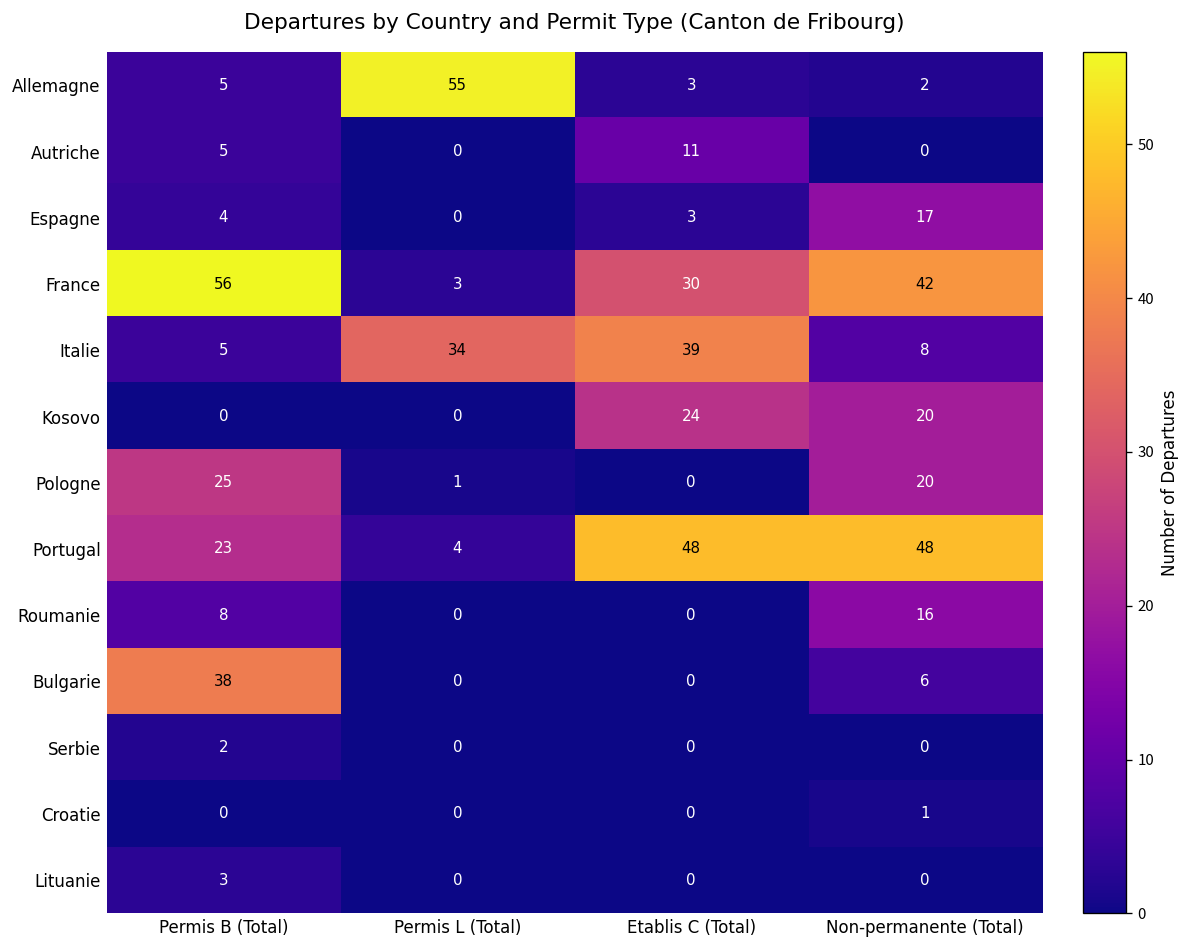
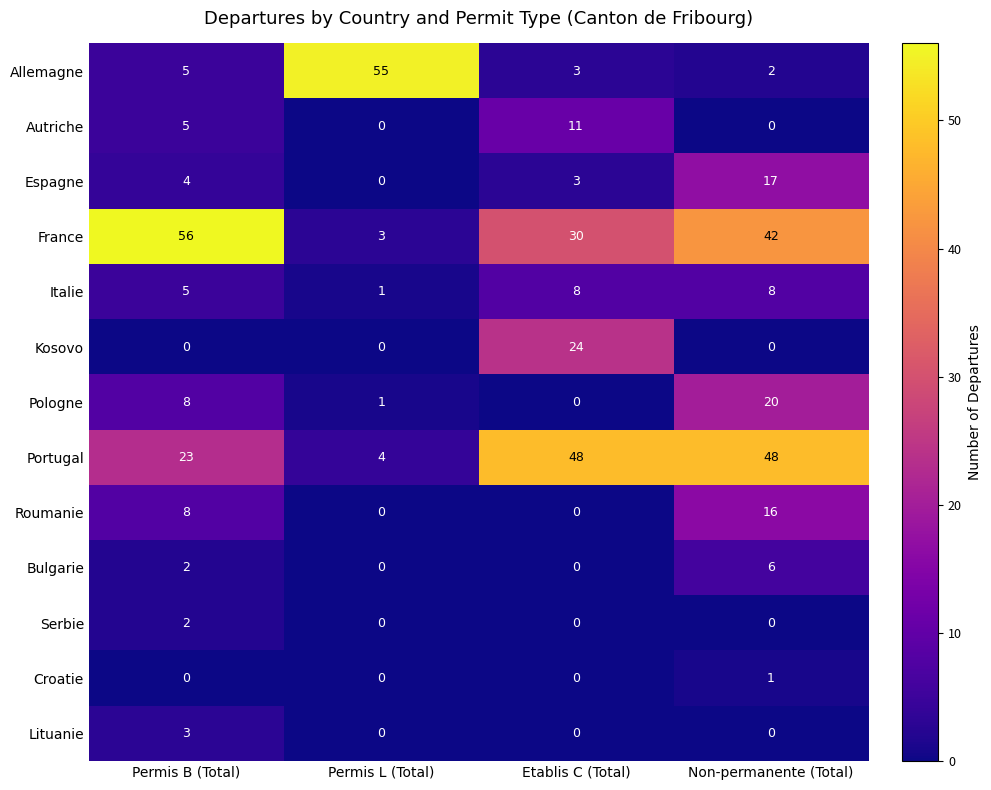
  {
    "Allemagne": {
      "Permis B (Total)": 5,
      "Permis L (Total)": 55,
      "Etablis C (Total)": 3,
      "Non-permanente (Total)": 2
    },
    "Autriche": {
      "Permis B (Total)": 5,
      "Permis L (Total)": 0,
      "Etablis C (Total)": 11,
      "Non-permanente (Total)": 0
    },
    "Espagne": {
      "Permis B (Total)": 4,
      "Permis L (Total)": 0,
      "Etablis C (Total)": 3,
      "Non-permanente (Total)": 17
    },
    "France": {
      "Permis B (Total)": 56,
      "Permis L (Total)": 3,
      "Etablis C (Total)": 30,
      "Non-permanente (Total)": 42
    },
    "Italie": {
      "Permis B (Total)": 5,
-     "Permis L (Total)": 34,
-     "Etablis C (Total)": 39,
+     "Permis L (Total)": 1,
+     "Etablis C (Total)": 8,
      "Non-permanente (Total)": 8
    },
    "Kosovo": {
      "Permis B (Total)": 0,
      "Permis L (Total)": 0,
      "Etablis C (Total)": 24,
-     "Non-permanente (Total)": 20
+     "Non-permanente (Total)": 0
    },
    "Pologne": {
-     "Permis B (Total)": 25,
+     "Permis B (Total)": 8,
      "Permis L (Total)": 1,
      "Etablis C (Total)": 0,
      "Non-permanente (Total)": 20
    },
    "Portugal": {
      "Permis B (Total)": 23,
      "Permis L (Total)": 4,
      "Etablis C (Total)": 48,
      "Non-permanente (Total)": 48
    },
    "Roumanie": {
      "Permis B (Total)": 8,
      "Permis L (Total)": 0,
      "Etablis C (Total)": 0,
      "Non-permanente (Total)": 16
    },
    "Bulgarie": {
-     "Permis B (Total)": 38,
+     "Permis B (Total)": 2,
      "Permis L (Total)": 0,
      "Etablis C (Total)": 0,
      "Non-permanente (Total)": 6
    },
    "Serbie": {
      "Permis B (Total)": 2,
      "Permis L (Total)": 0,
      "Etablis C (Total)": 0,
      "Non-permanente (Total)": 0
    },
    "Croatie": {
      "Permis B (Total)": 0,
      "Permis L (Total)": 0,
      "Etablis C (Total)": 0,
      "Non-permanente (Total)": 1
    },
    "Lituanie": {
      "Permis B (Total)": 3,
      "Permis L (Total)": 0,
      "Etablis C (Total)": 0,
      "Non-permanente (Total)": 0
    }
  }
